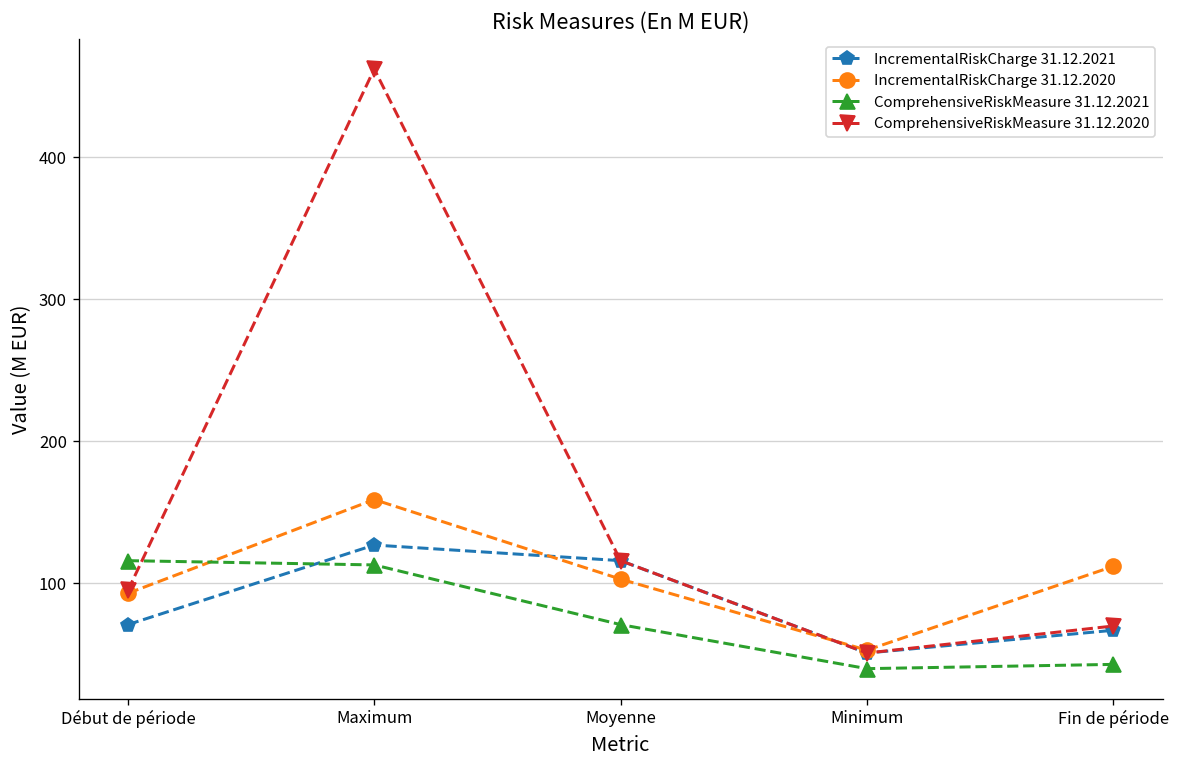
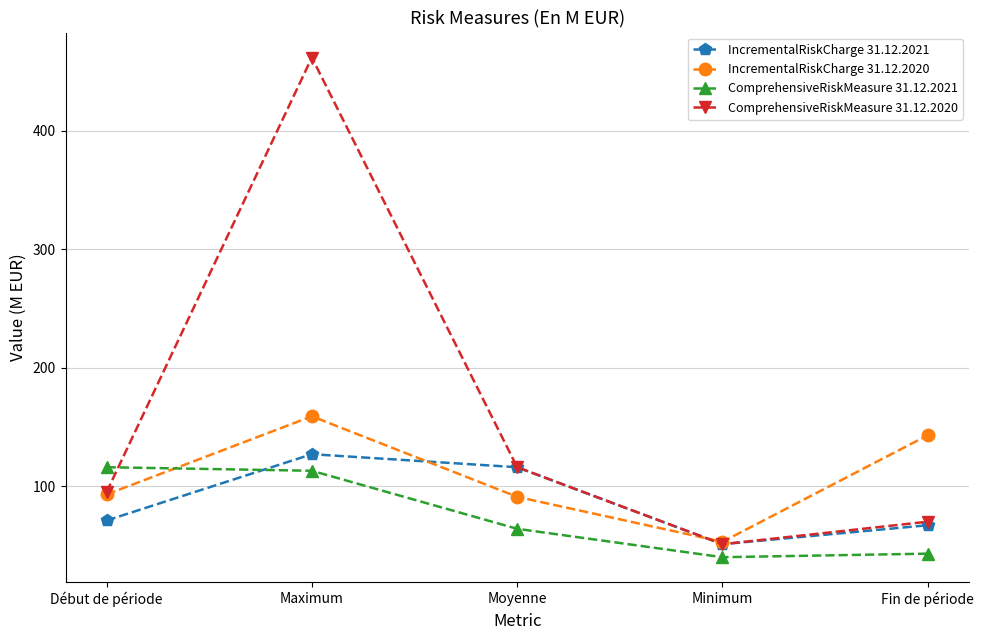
  {
    "IncrementalRiskCharge 31.12.2021": {
      "Début de période": 71,
      "Maximum": 127,
      "Fin de période": 67
    },
    "IncrementalRiskCharge 31.12.2020": {
      "Maximum": 159,
-     "Moyenne": 103,
-     "Fin de période": 112
+     "Moyenne": 91,
+     "Fin de période": 143
    },
    "ComprehensiveRiskMeasure 31.12.2021": {
      "Début de période": 116,
      "Maximum": 113,
-     "Moyenne": 71,
+     "Moyenne": 64,
      "Minimum": 40,
      "Fin de période": 43
    },
    "ComprehensiveRiskMeasure 31.12.2020": {
      "Maximum": 462,
      "Fin de période": 70
    }
  }
